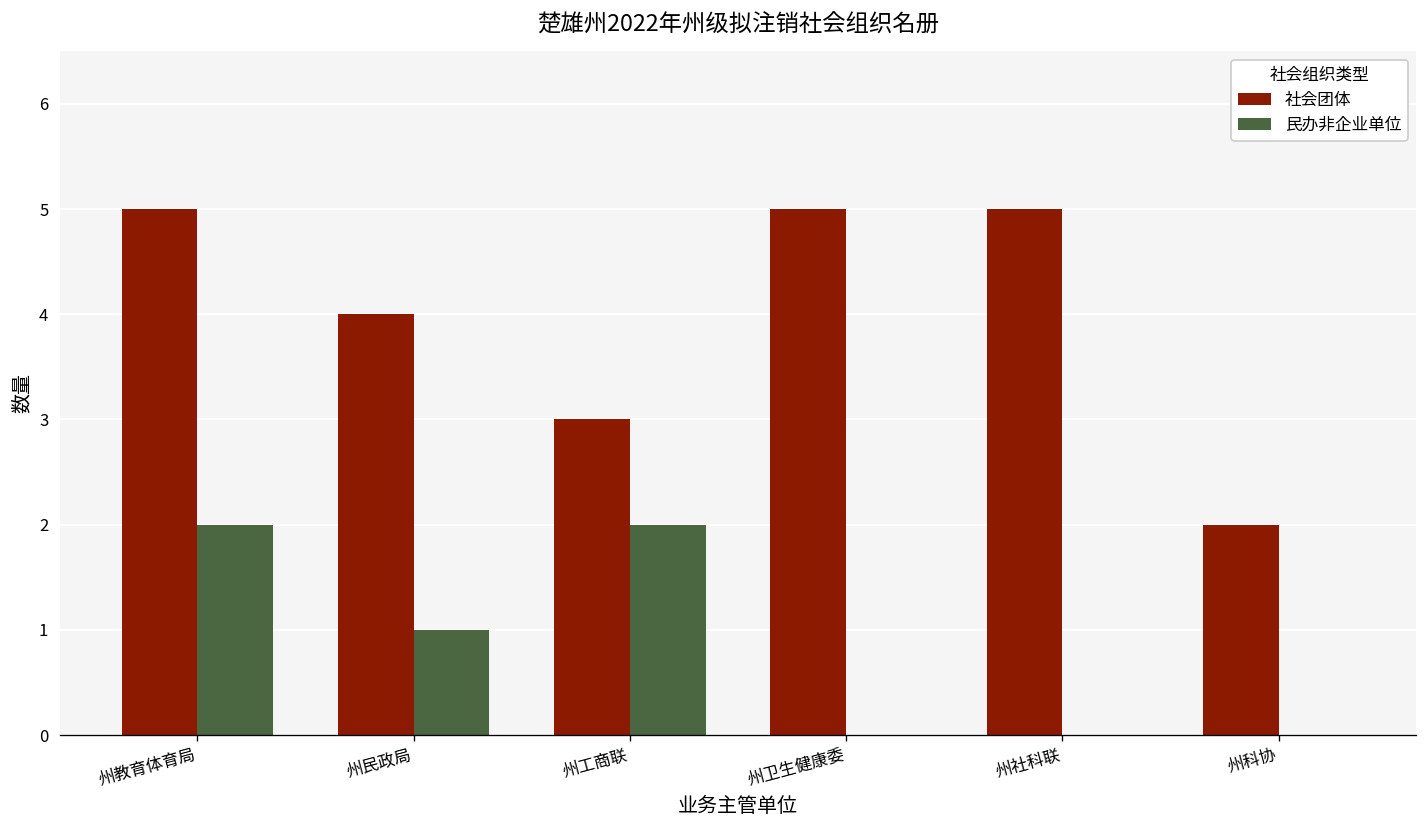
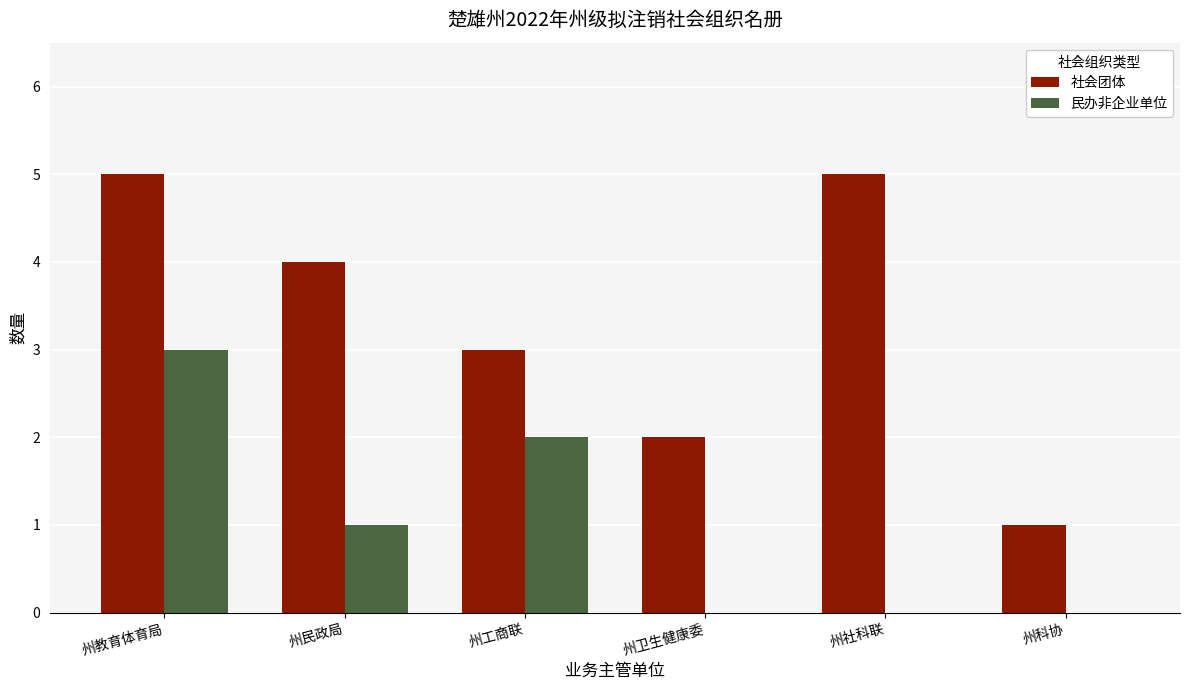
  {
    "社会团体": {
      "州教育体育局": 5,
      "州民政局": 4,
      "州工商联": 3,
-     "州卫生健康委": 5,
+     "州卫生健康委": 2,
      "州社科联": 5,
-     "州科协": 2
+     "州科协": 1
    },
    "民办非企业单位": {
-     "州教育体育局": 2,
+     "州教育体育局": 3,
      "州民政局": 1,
      "州工商联": 2,
      "州卫生健康委": 0,
      "州社科联": 0,
      "州科协": 0
    }
  }
